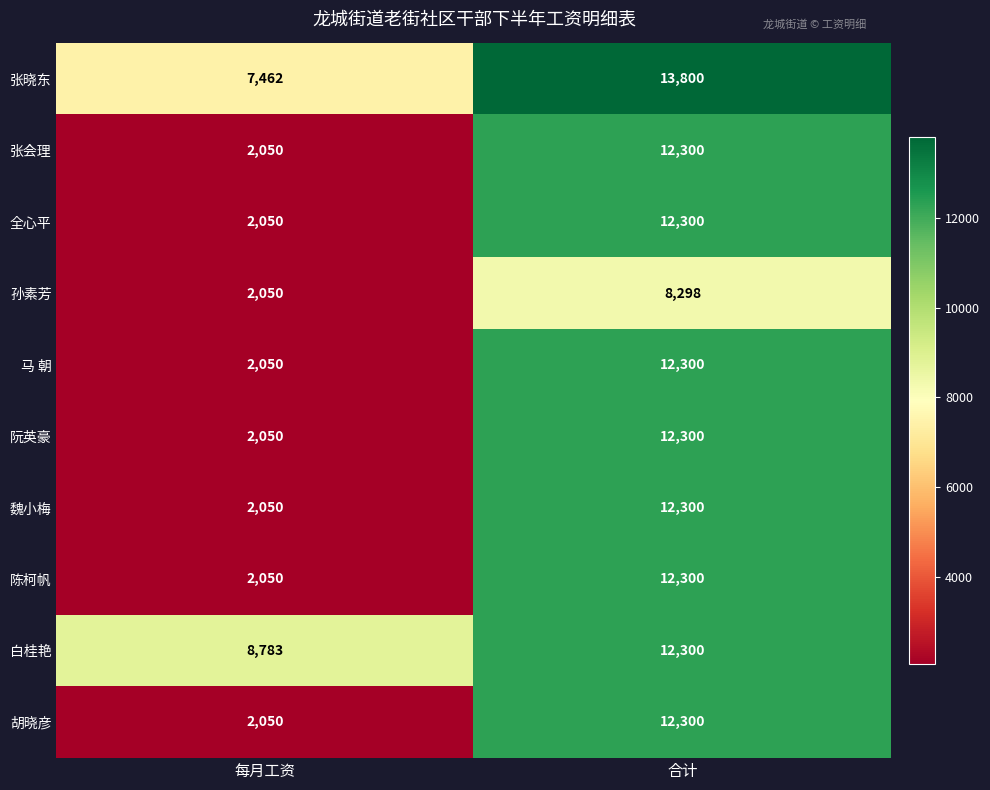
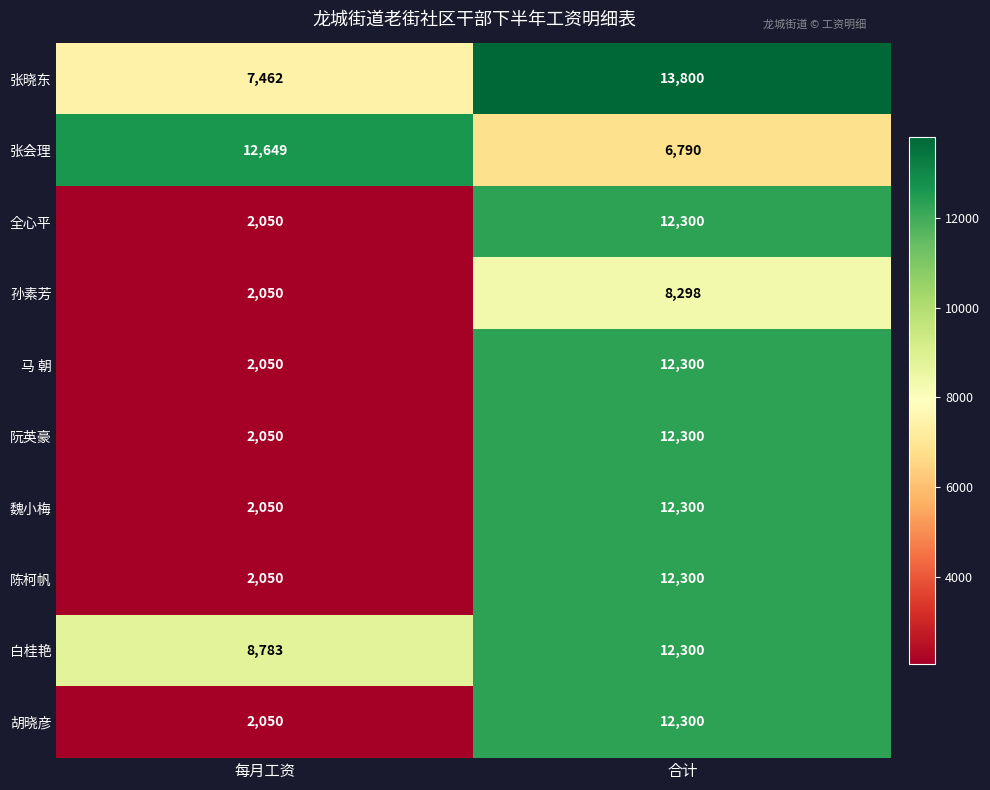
  {
    "张晓东": {
      "每月工资": "7,462",
      "合计": "13,800"
    },
    "张会理": {
-     "每月工资": "2,050",
-     "合计": "12,300"
+     "每月工资": "12,649",
+     "合计": "6,790"
    },
    "全心平": {
      "每月工资": "2,050",
      "合计": "12,300"
    },
    "孙素芳": {
      "每月工资": "2,050",
      "合计": "8,298"
    },
    "马 朝": {
      "每月工资": "2,050",
      "合计": "12,300"
    },
    "阮英豪": {
      "每月工资": "2,050",
      "合计": "12,300"
    },
    "魏小梅": {
      "每月工资": "2,050",
      "合计": "12,300"
    },
    "陈柯帆": {
      "每月工资": "2,050",
      "合计": "12,300"
    },
    "白桂艳": {
      "每月工资": "8,783",
      "合计": "12,300"
    },
    "胡晓彦": {
      "每月工资": "2,050",
      "合计": "12,300"
    }
  }
